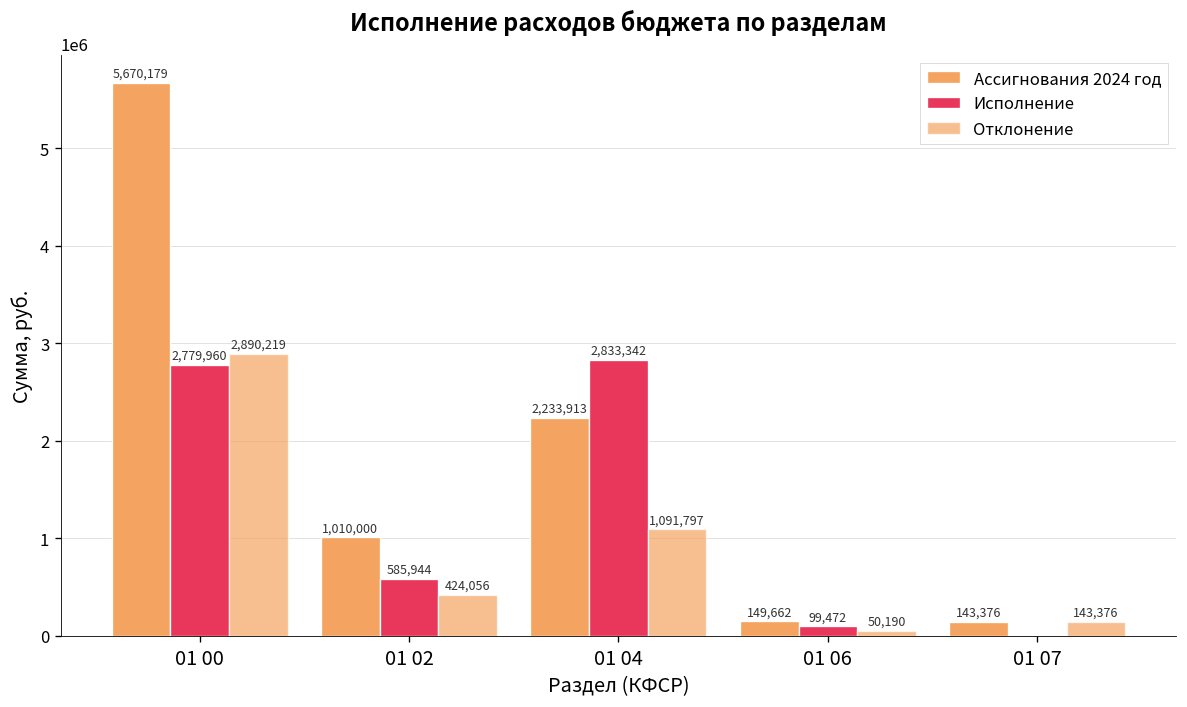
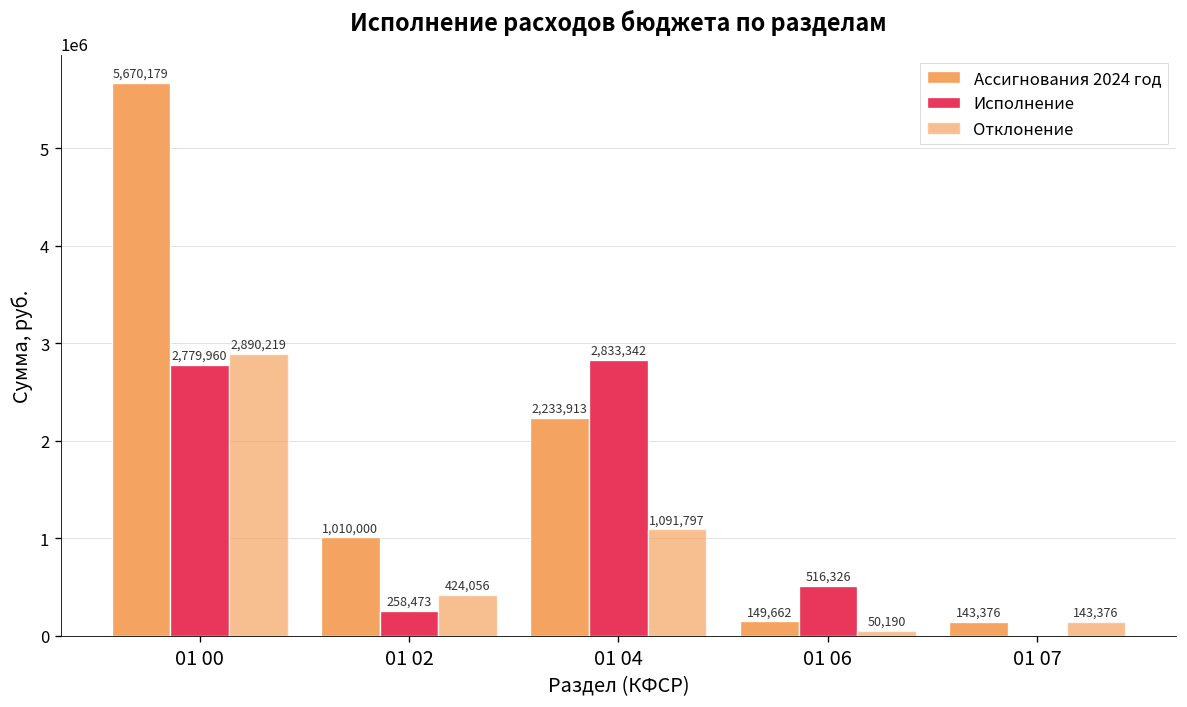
  {
    "Исполнение": {
      "01 00": "2,779,960",
-     "01 02": "585,944",
+     "01 02": "258,473",
      "01 04": "2,833,342",
-     "01 06": "99,472"
+     "01 06": "516,326"
    }
  }
